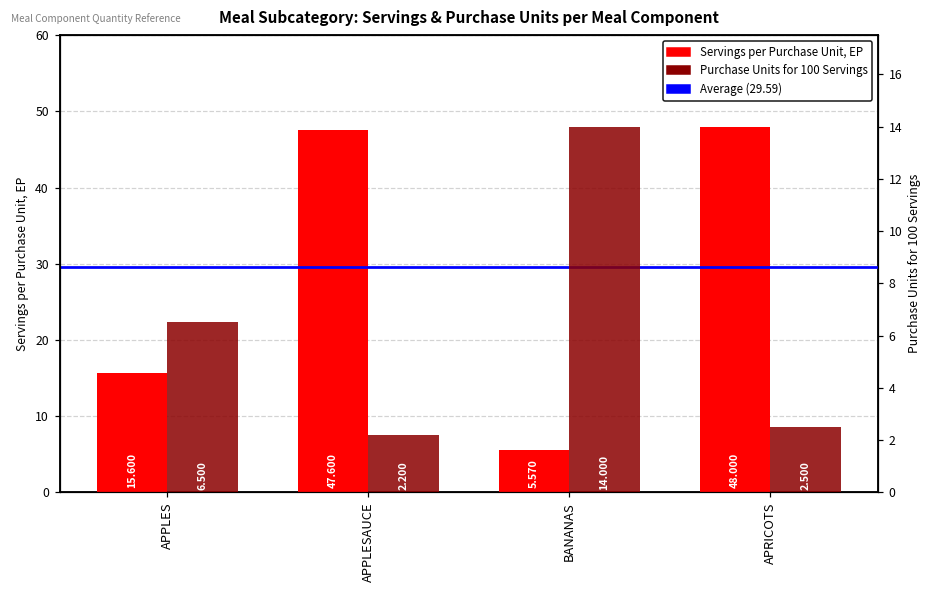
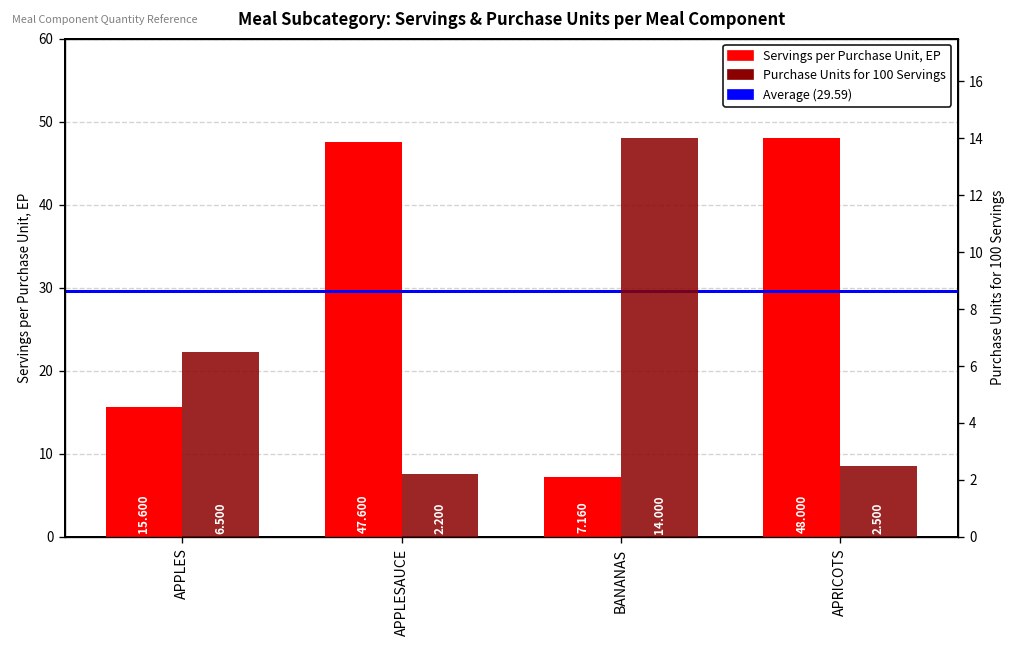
  {
    "Servings per Purchase Unit, EP": {
      "APPLES": 15.600,
      "APPLESAUCE": 47.600,
-     "BANANAS": 5.570,
+     "BANANAS": 7.160,
      "APRICOTS": 48.000
    },
    "Purchase Units for 100 Servings": {
      "APPLES": 6.500,
      "APPLESAUCE": 2.200,
      "BANANAS": 14.000,
      "APRICOTS": 2.500
    }
  }
